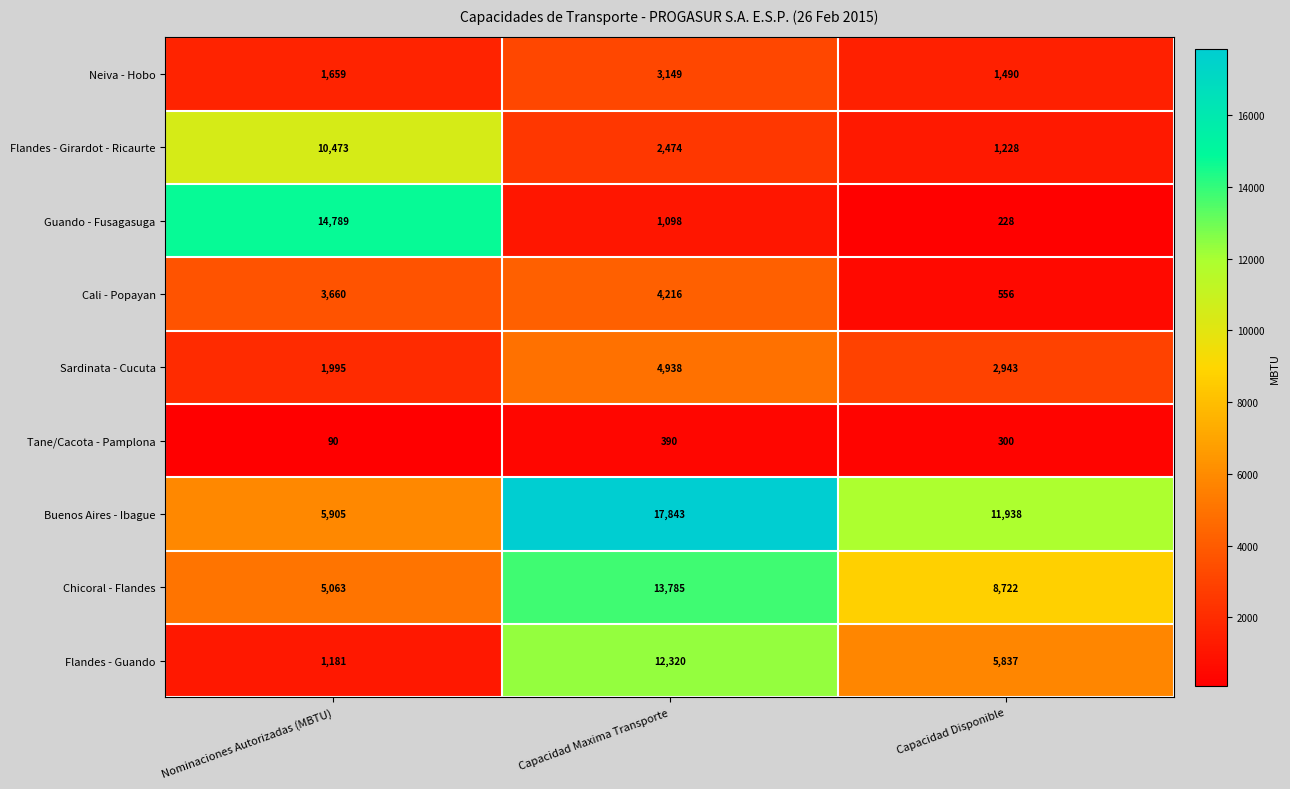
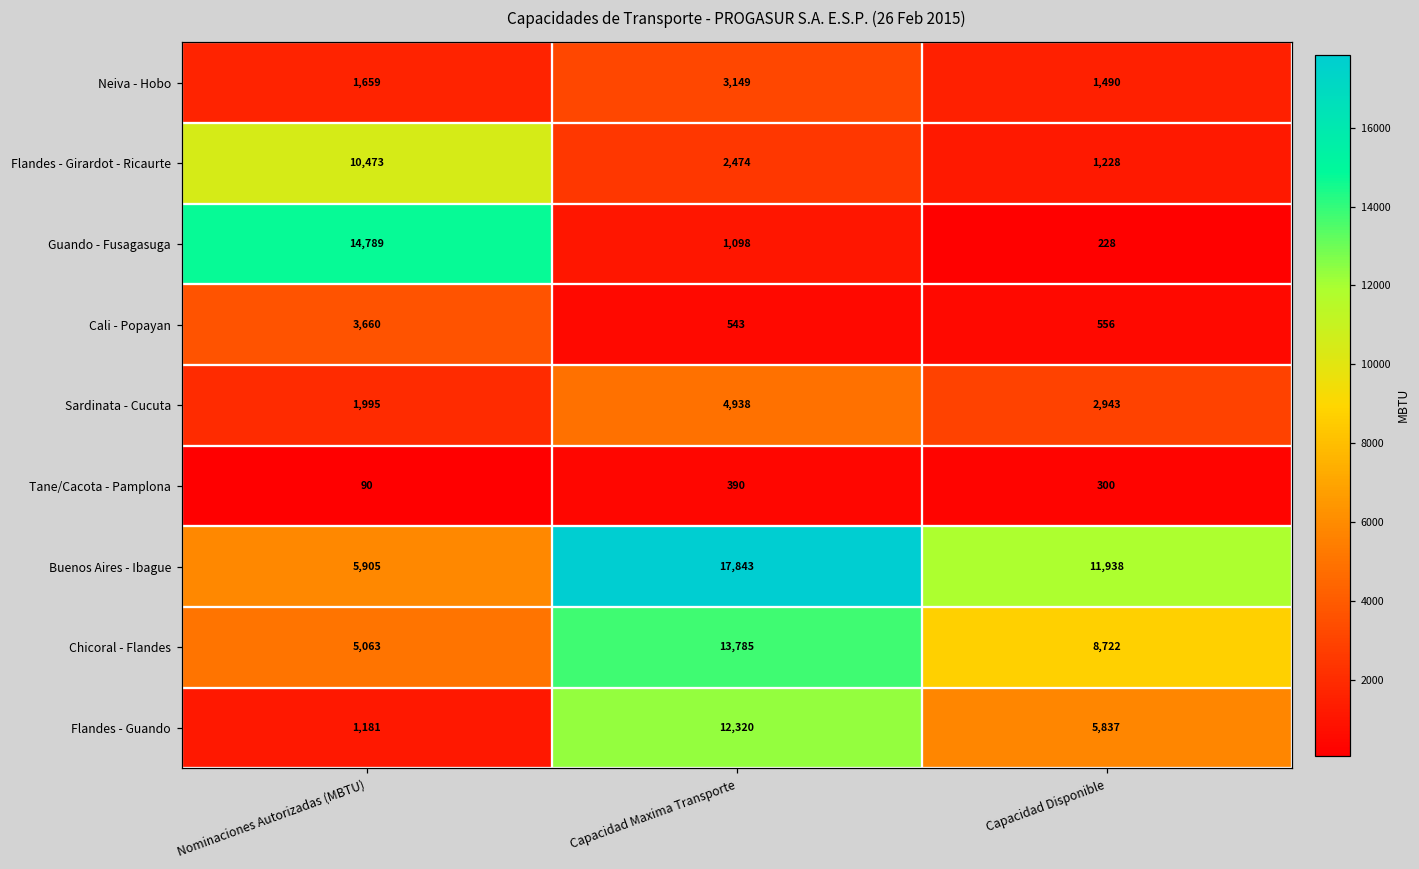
  {
    "Neiva - Hobo": {
      "Nominaciones Autorizadas (MBTU)": "1,659",
      "Capacidad Maxima Transporte": "3,149",
      "Capacidad Disponible": "1,490"
    },
    "Flandes - Girardot - Ricaurte": {
      "Nominaciones Autorizadas (MBTU)": "10,473",
      "Capacidad Maxima Transporte": "2,474",
      "Capacidad Disponible": "1,228"
    },
    "Guando - Fusagasuga": {
      "Nominaciones Autorizadas (MBTU)": "14,789",
      "Capacidad Maxima Transporte": "1,098",
      "Capacidad Disponible": "228"
    },
    "Cali - Popayan": {
      "Nominaciones Autorizadas (MBTU)": "3,660",
-     "Capacidad Maxima Transporte": "4,216",
+     "Capacidad Maxima Transporte": "543",
      "Capacidad Disponible": "556"
    },
    "Sardinata - Cucuta": {
      "Nominaciones Autorizadas (MBTU)": "1,995",
      "Capacidad Maxima Transporte": "4,938",
      "Capacidad Disponible": "2,943"
    },
    "Tane/Cacota - Pamplona": {
      "Nominaciones Autorizadas (MBTU)": "90",
      "Capacidad Maxima Transporte": "390",
      "Capacidad Disponible": "300"
    },
    "Buenos Aires - Ibague": {
      "Nominaciones Autorizadas (MBTU)": "5,905",
      "Capacidad Maxima Transporte": "17,843",
      "Capacidad Disponible": "11,938"
    },
    "Chicoral - Flandes": {
      "Nominaciones Autorizadas (MBTU)": "5,063",
      "Capacidad Maxima Transporte": "13,785",
      "Capacidad Disponible": "8,722"
    },
    "Flandes - Guando": {
      "Nominaciones Autorizadas (MBTU)": "1,181",
      "Capacidad Maxima Transporte": "12,320",
      "Capacidad Disponible": "5,837"
    }
  }
